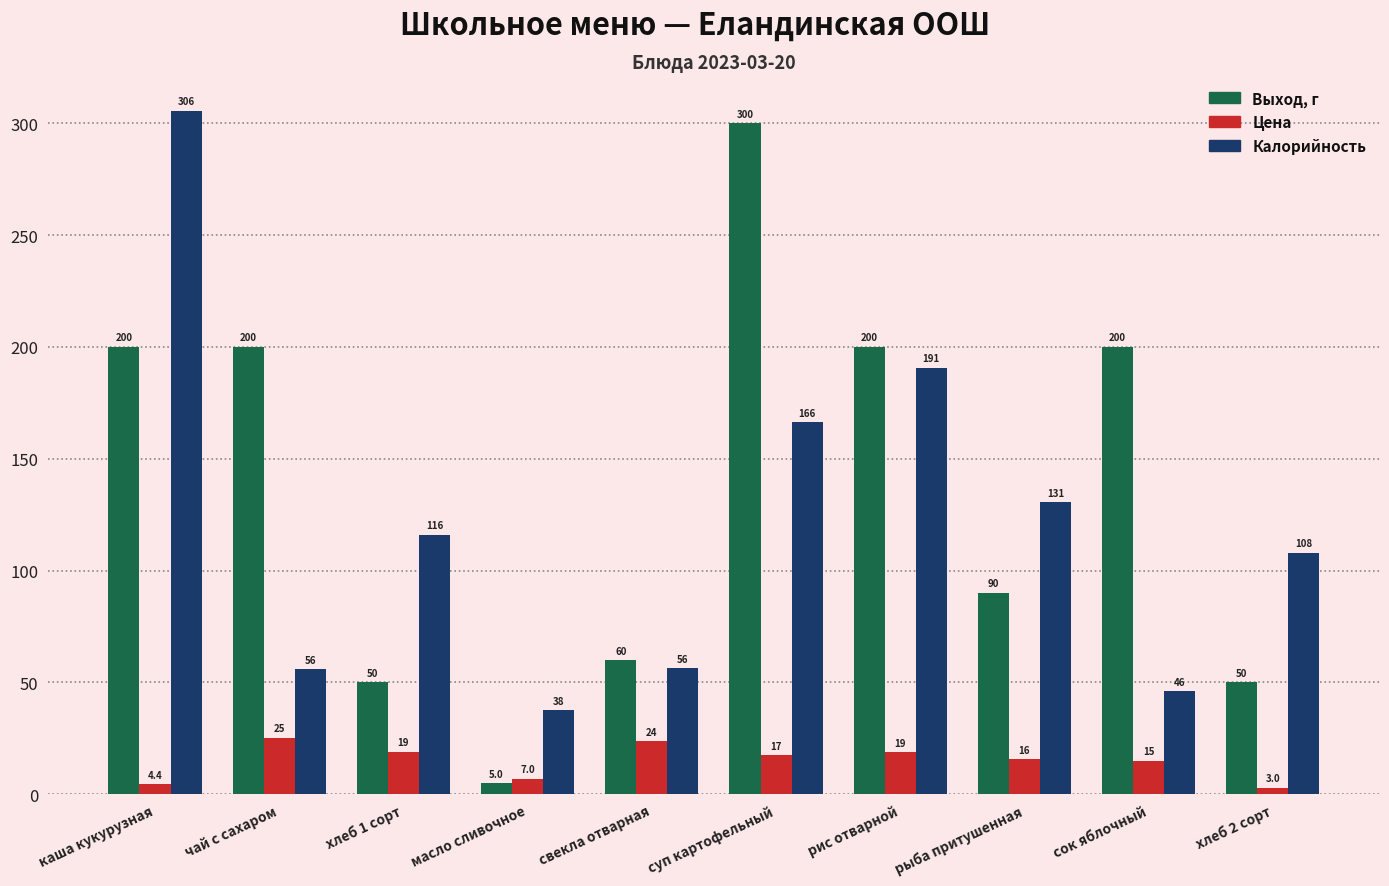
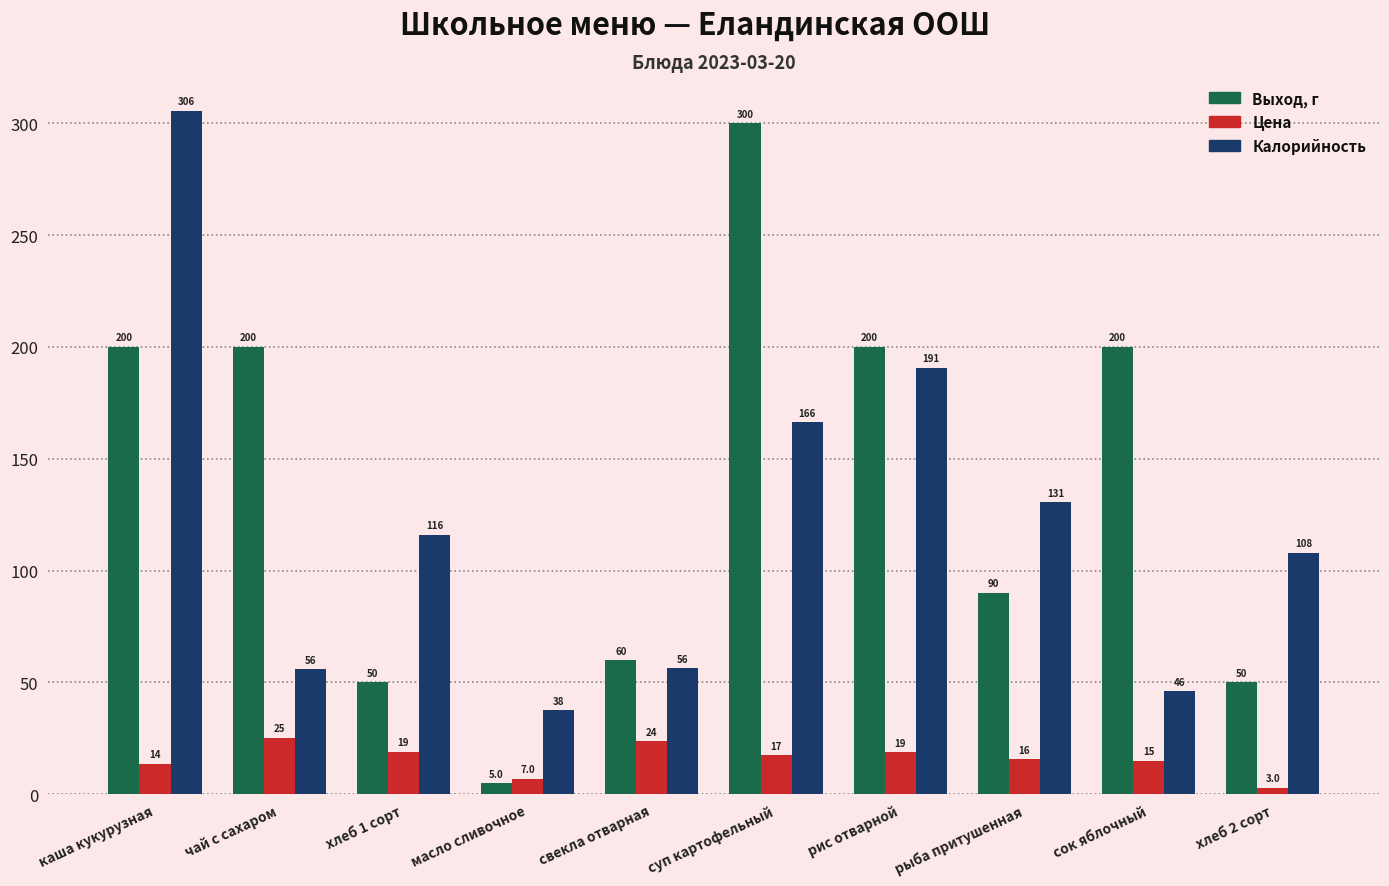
  {
    "Цена": {
-     "каша кукурузная": 4.4,
+     "каша кукурузная": 14,
      "чай с сахаром": 25,
      "хлеб 1 сорт": 19,
      "масло сливочное": 7.0,
      "свекла отварная": 24,
      "суп картофельный": 17,
      "рис отварной": 19,
      "рыба притушенная": 16,
      "сок яблочный": 15,
      "хлеб 2 сорт": 3.0
    }
  }
